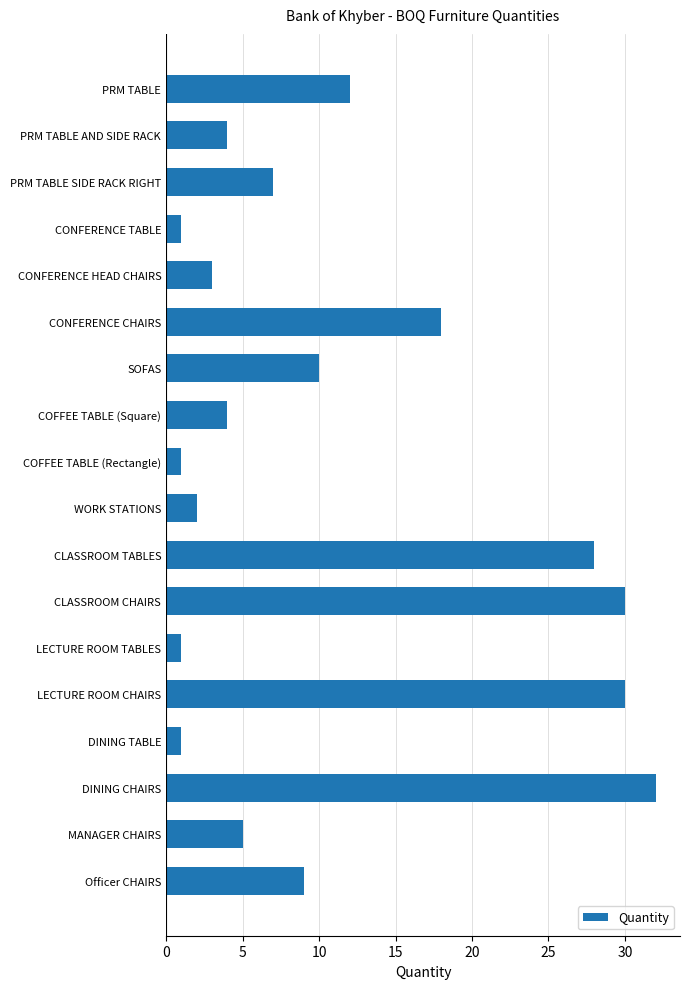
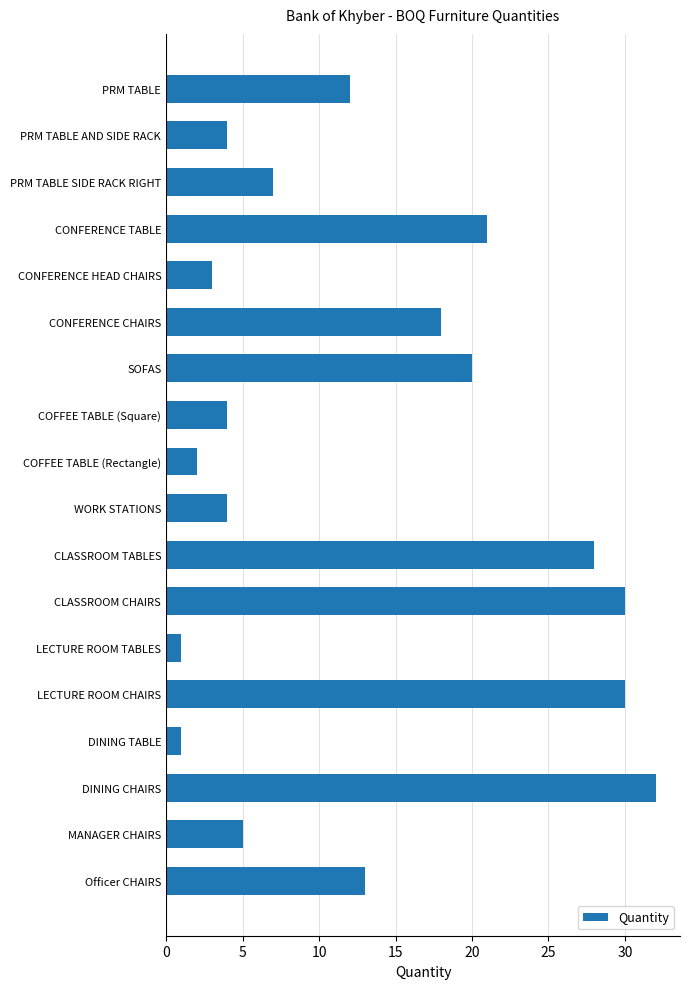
  {
    "PRM TABLE": 12,
    "PRM TABLE AND SIDE RACK": 4,
    "PRM TABLE SIDE RACK RIGHT": 7,
-   "CONFERENCE TABLE": 1,
+   "CONFERENCE TABLE": 21,
    "CONFERENCE HEAD CHAIRS": 3,
    "CONFERENCE CHAIRS": 18,
-   "SOFAS": 10,
+   "SOFAS": 20,
    "COFFEE TABLE (Square)": 4,
-   "COFFEE TABLE (Rectangle)": 1,
-   "WORK STATIONS": 2,
+   "COFFEE TABLE (Rectangle)": 2,
+   "WORK STATIONS": 4,
    "CLASSROOM TABLES": 28,
    "CLASSROOM CHAIRS": 30,
    "LECTURE ROOM TABLES": 1,
    "LECTURE ROOM CHAIRS": 30,
    "DINING TABLE": 1,
    "DINING CHAIRS": 32,
    "MANAGER CHAIRS": 5,
-   "Officer CHAIRS": 9
+   "Officer CHAIRS": 13
  }
